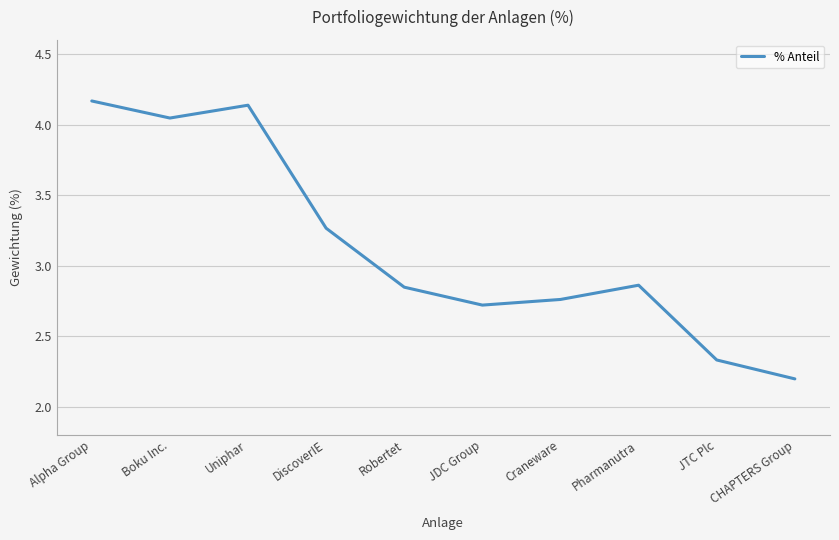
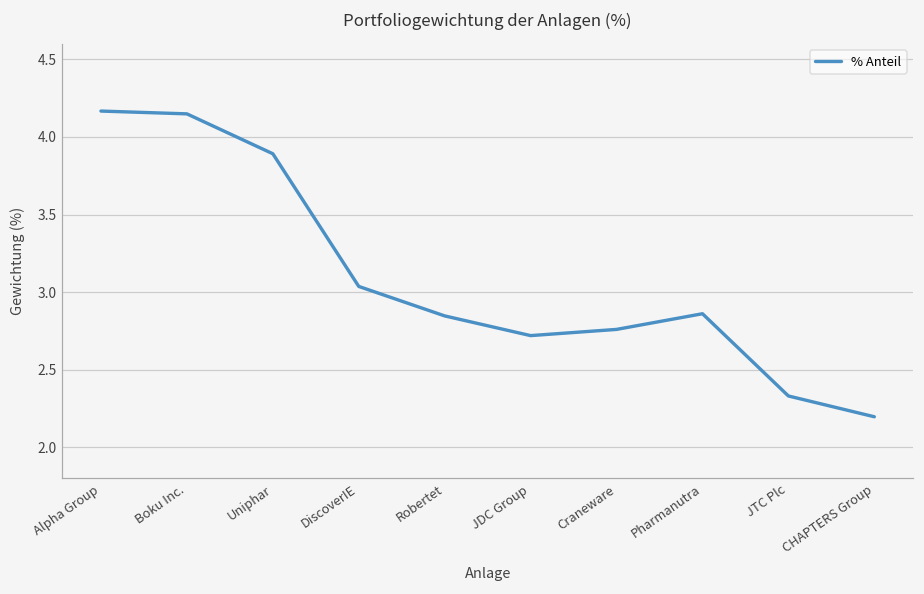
  {
    "Alpha Group": 4.17,
-   "Boku Inc.": 4.05,
-   "Uniphar": 4.14,
-   "DiscoverIE": 3.27,
+   "Boku Inc.": 4.15,
+   "Uniphar": 3.89,
+   "DiscoverIE": 3.04,
    "Robertet": 2.85,
    "JDC Group": 2.72,
    "Craneware": 2.76,
    "Pharmanutra": 2.86,
    "JTC Plc": 2.33,
    "CHAPTERS Group": 2.20
  }
